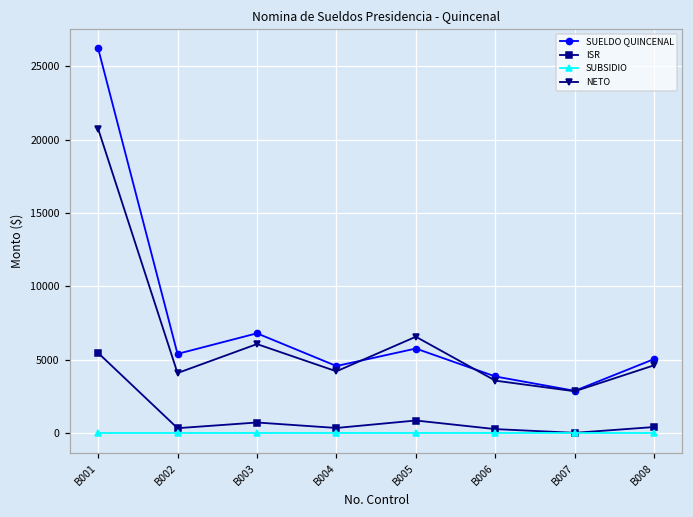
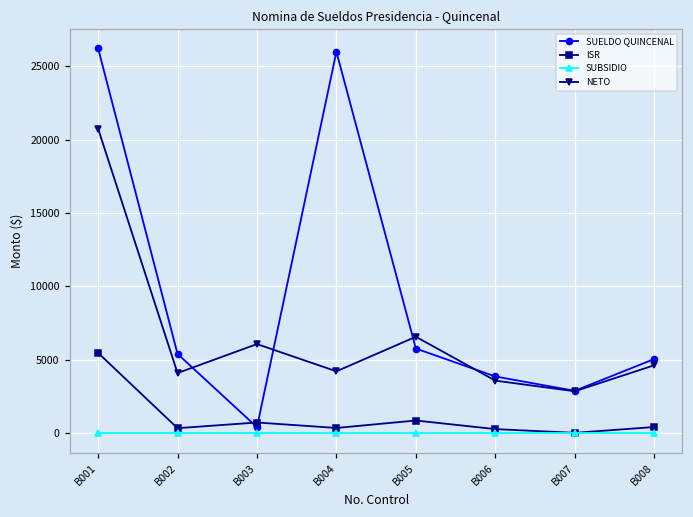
  {
    "SUELDO QUINCENAL": {
      "B001": 26200,
      "B002": 5400,
-     "B003": 6800,
-     "B004": 4600,
+     "B003": 400,
+     "B004": 26000,
      "B005": 5800,
      "B006": 3900,
      "B008": 5100
    },
    "SUBSIDIO": {
      "B001": 0,
      "B002": 0,
      "B003": 0,
      "B004": 0,
      "B005": 0,
      "B006": 0,
      "B008": 0
    }
  }
